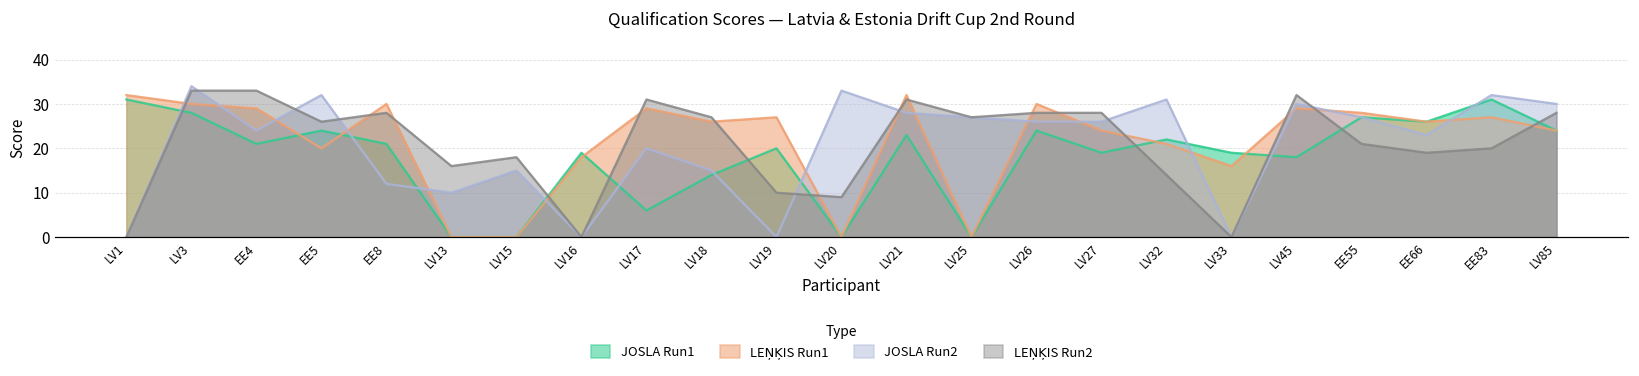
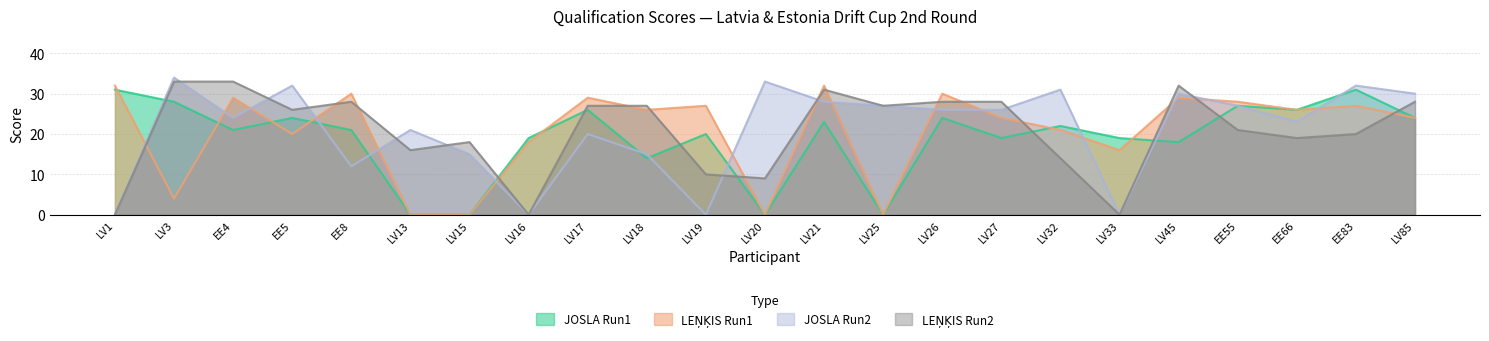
  {
    "JOSLA Run1": {
      "LV1": 31,
      "LV3": 28,
      "EE4": 21,
      "EE5": 24,
      "EE8": 21,
      "LV16": 19,
-     "LV17": 6,
+     "LV17": 26,
      "LV18": 14,
      "LV19": 20,
      "LV21": 23,
      "LV26": 24,
      "LV27": 19,
      "LV32": 22,
      "LV33": 19,
      "LV45": 18,
      "EE83": 31
    },
    "LEŅĶIS Run1": {
      "LV1": 32,
-     "LV3": 30,
+     "LV3": 4,
      "EE4": 29,
      "EE5": 20,
      "EE8": 30,
      "LV16": 18,
      "LV17": 29,
      "LV18": 26,
      "LV19": 27,
      "LV21": 32,
      "LV26": 30,
      "LV27": 24,
      "LV32": 21,
      "LV33": 16,
      "LV45": 29,
      "EE55": 28,
      "EE83": 27
    },
    "JOSLA Run2": {
      "LV3": 34,
      "EE4": 24,
      "EE5": 32,
      "EE8": 12,
-     "LV13": 10,
+     "LV13": 21,
      "LV15": 15,
      "LV17": 20,
      "LV18": 15,
      "LV19": 0,
      "LV20": 33,
      "LV21": 28,
      "LV26": 26,
      "LV27": 26,
      "LV32": 31,
      "LV45": 30,
      "EE66": 23,
      "EE83": 32,
      "LV85": 30
    },
    "LEŅĶIS Run2": {
      "LV3": 33,
      "EE4": 33,
      "EE5": 26,
      "EE8": 28,
      "LV13": 16,
      "LV15": 18,
-     "LV17": 31,
+     "LV17": 27,
      "LV18": 27,
      "LV19": 10,
      "LV20": 9,
      "LV21": 31,
      "LV26": 28,
      "LV27": 28,
      "LV32": 14,
      "LV45": 32,
      "EE55": 21,
      "EE66": 19,
      "EE83": 20,
      "LV85": 28
    }
  }
